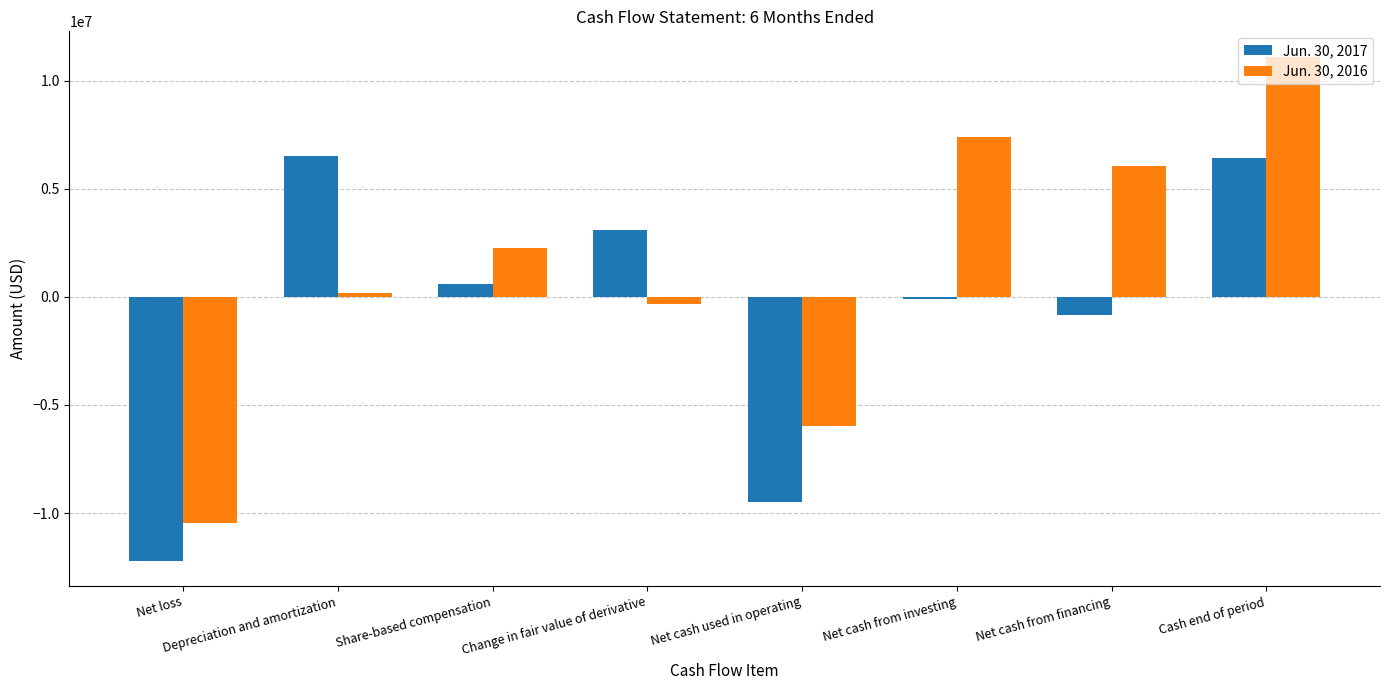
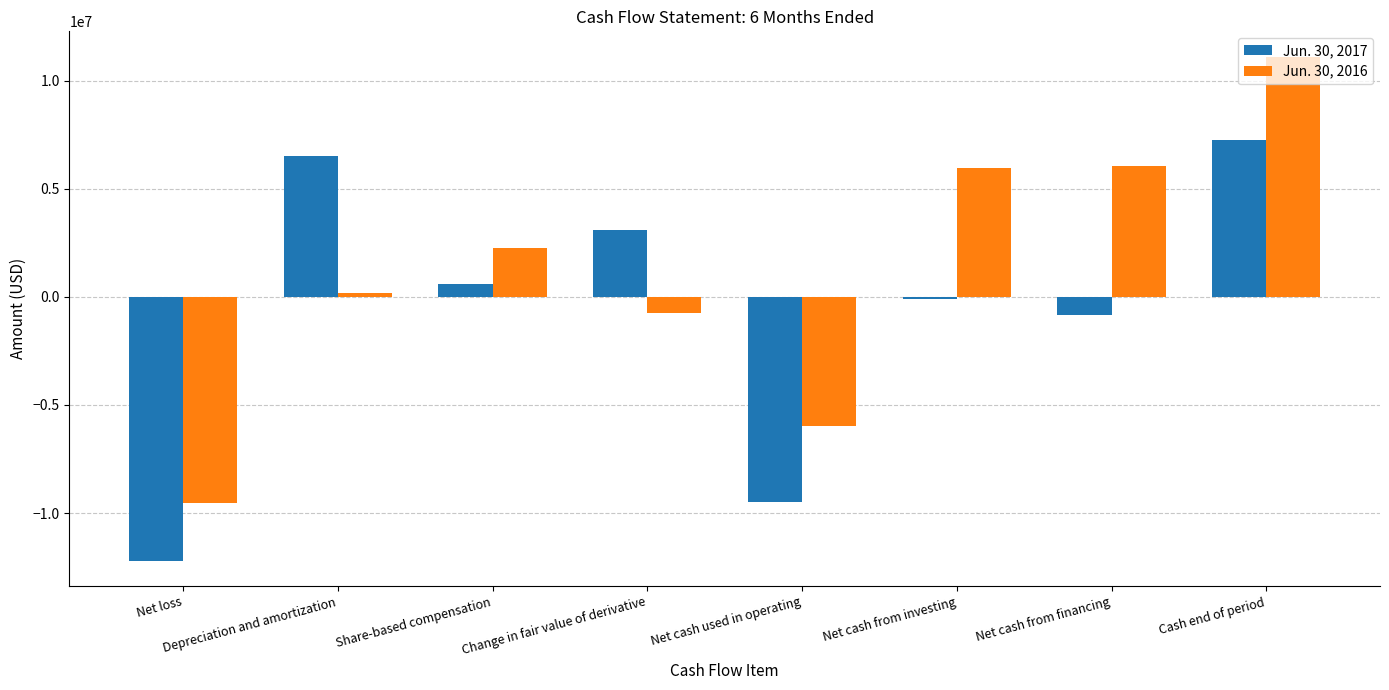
  {
    "Jun. 30, 2017": {
      "Net loss": -12200000,
      "Depreciation and amortization": 6500000,
      "Share-based compensation": 600000,
      "Change in fair value of derivative": 3100000,
      "Net cash used in operating": -9500000,
      "Net cash from financing": -900000,
-     "Cash end of period": 6400000
+     "Cash end of period": 7300000
    },
    "Jun. 30, 2016": {
-     "Net loss": -10500000,
+     "Net loss": -9600000,
      "Depreciation and amortization": 200000,
      "Share-based compensation": 2300000,
-     "Change in fair value of derivative": -300000,
+     "Change in fair value of derivative": -800000,
      "Net cash used in operating": -6000000,
-     "Net cash from investing": 7400000,
+     "Net cash from investing": 6000000,
      "Net cash from financing": 6100000
    }
  }
